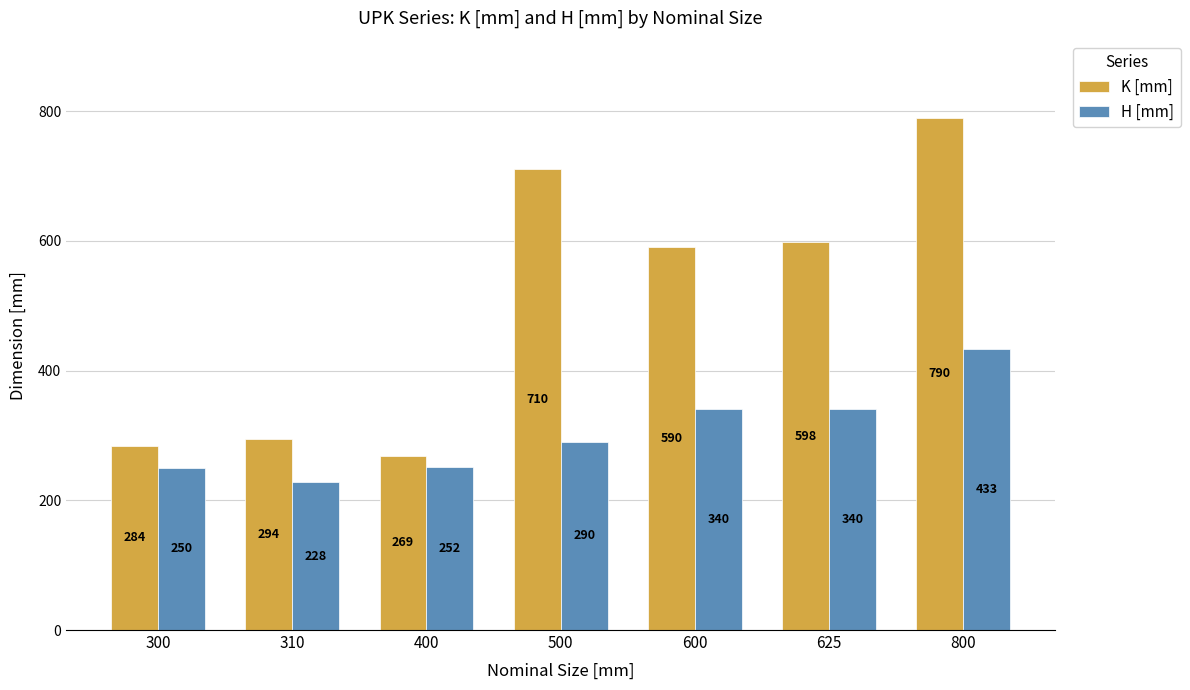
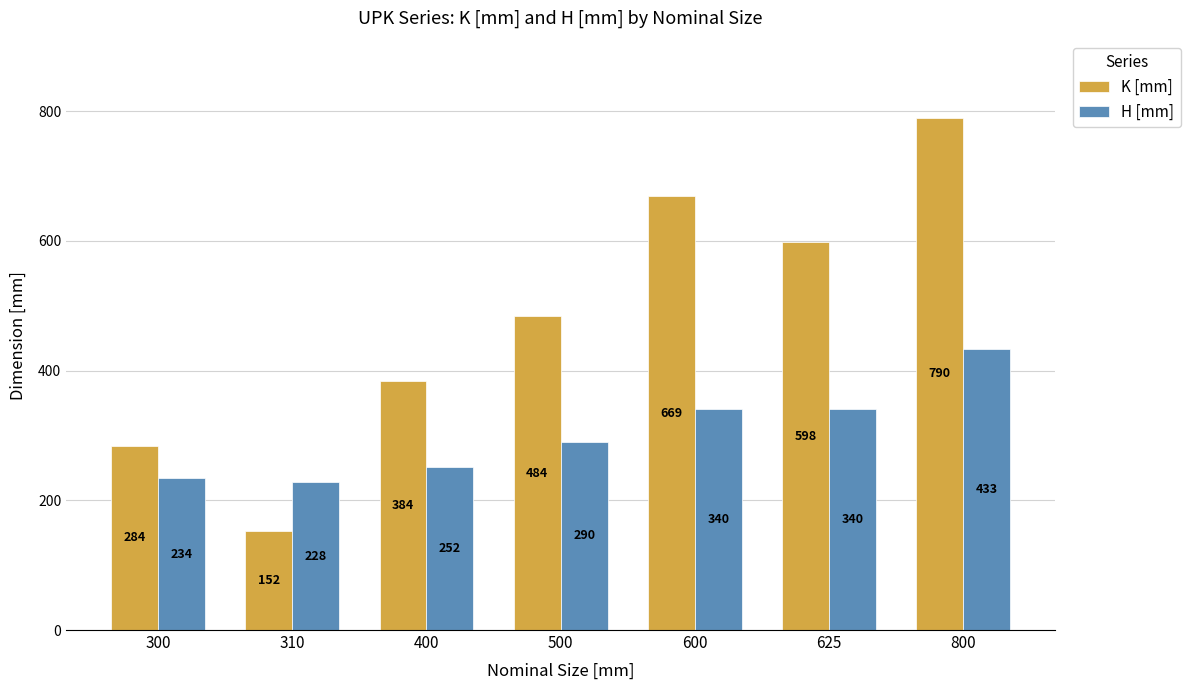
  {
    "K [mm]": {
      "300": 284,
-     "310": 294,
-     "400": 269,
-     "500": 710,
-     "600": 590,
+     "310": 152,
+     "400": 384,
+     "500": 484,
+     "600": 669,
      "625": 598,
      "800": 790
    },
    "H [mm]": {
-     "300": 250,
+     "300": 234,
      "310": 228,
      "400": 252,
      "500": 290,
      "600": 340,
      "625": 340,
      "800": 433
    }
  }
